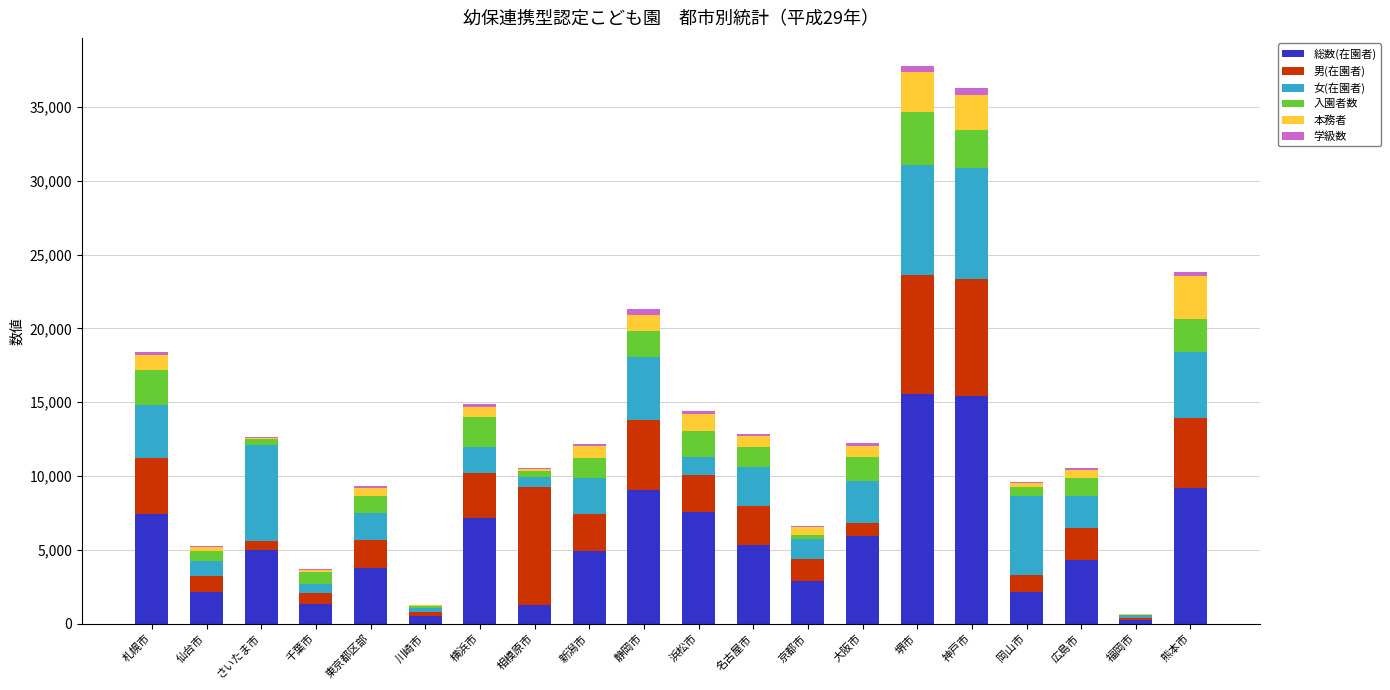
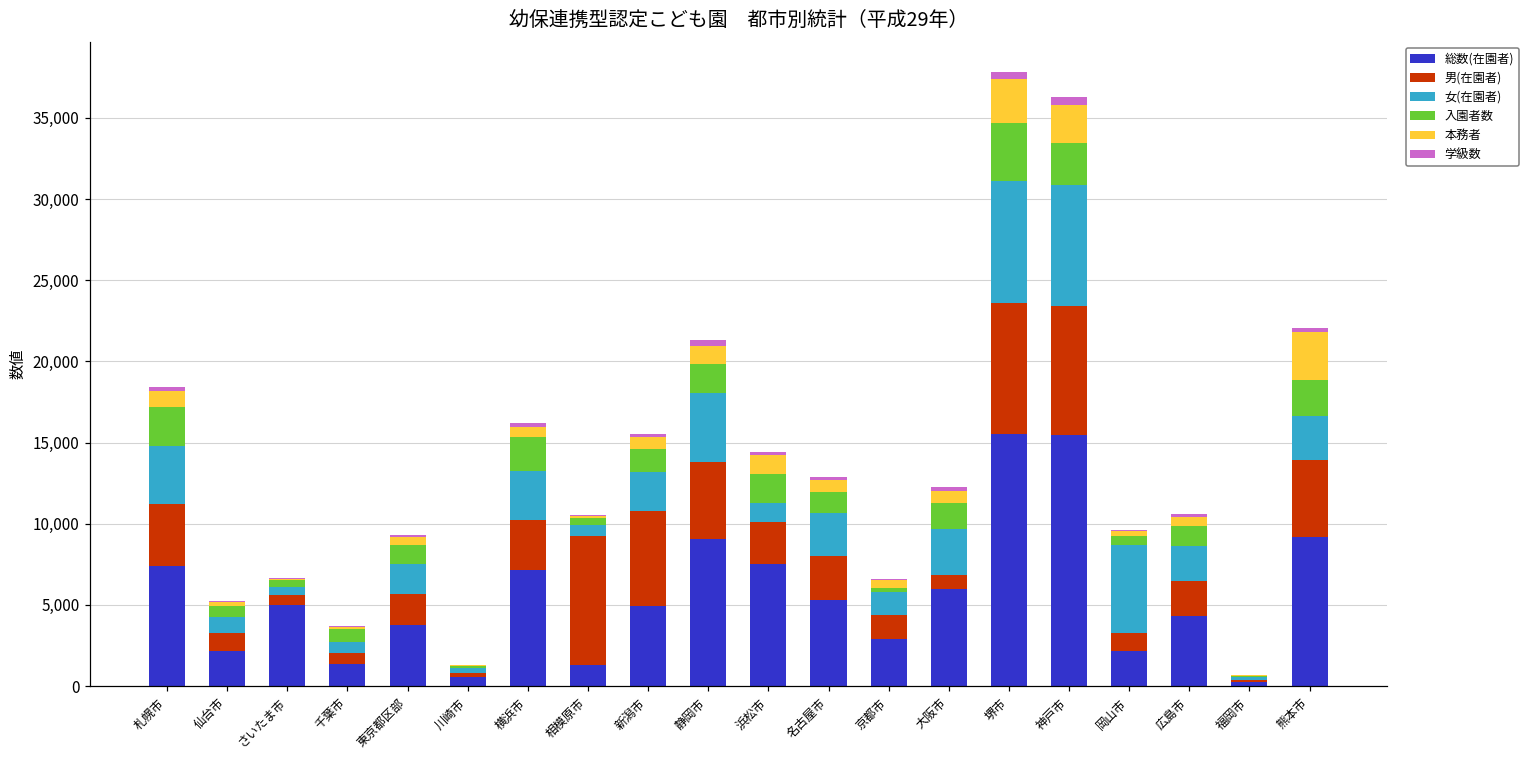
  {
    "総数(在園者)": {
      "札幌市": "7,400",
      "仙台市": "2,100",
      "さいたま市": "5,000",
      "千葉市": "1,400",
      "東京都区部": "3,800",
      "川崎市": "500",
      "横浜市": "7,200",
      "相模原市": "1,300",
      "新潟市": "4,900",
      "静岡市": "9,000",
      "浜松市": "7,500",
      "名古屋市": "5,300",
      "京都市": "2,900",
      "大阪市": "5,900",
      "堺市": "15,500",
      "神戸市": "15,400",
      "岡山市": "2,100",
      "広島市": "4,300",
      "福岡市": "300",
      "熊本市": "9,200"
    },
    "男(在園者)": {
      "札幌市": "3,800",
      "仙台市": "1,100",
      "さいたま市": "600",
      "千葉市": "700",
      "東京都区部": "1,900",
      "川崎市": "300",
      "横浜市": "3,000",
      "相模原市": "8,000",
-     "新潟市": "2,500",
+     "新潟市": "5,800",
      "静岡市": "4,800",
      "浜松市": "2,600",
      "名古屋市": "2,700",
      "京都市": "1,500",
      "大阪市": "900",
      "堺市": "8,000",
      "神戸市": "7,900",
      "岡山市": "1,200",
      "広島市": "2,200",
      "熊本市": "4,700"
    },
    "女(在園者)": {
      "札幌市": "3,600",
      "仙台市": "1,000",
-     "さいたま市": "6,500",
+     "さいたま市": "500",
      "千葉市": "700",
      "東京都区部": "1,900",
      "川崎市": "300",
-     "横浜市": "1,700",
+     "横浜市": "3,100",
      "相模原市": "600",
      "新潟市": "2,400",
      "静岡市": "4,300",
      "浜松市": "1,200",
      "名古屋市": "2,600",
      "京都市": "1,400",
      "大阪市": "2,900",
      "堺市": "7,500",
      "神戸市": "7,500",
      "岡山市": "5,400",
      "広島市": "2,100",
-     "熊本市": "4,500"
+     "熊本市": "2,700"
    },
    "入園者数": {
      "札幌市": "2,400",
      "仙台市": "600",
      "さいたま市": "400",
      "千葉市": "800",
      "東京都区部": "1,200",
      "横浜市": "2,100",
      "相模原市": "400",
      "新潟市": "1,400",
      "静岡市": "1,800",
      "浜松市": "1,800",
      "名古屋市": "1,300",
      "京都市": "300",
      "大阪市": "1,600",
      "堺市": "3,600",
      "神戸市": "2,600",
      "岡山市": "600",
      "広島市": "1,200",
      "熊本市": "2,200"
    },
    "本務者": {
      "札幌市": "1,000",
      "仙台市": "200",
      "千葉市": "200",
      "東京都区部": "500",
      "横浜市": "600",
      "新潟市": "800",
      "静岡市": "1,100",
      "浜松市": "1,200",
      "名古屋市": "700",
      "京都市": "500",
      "大阪市": "800",
      "堺市": "2,700",
      "神戸市": "2,300",
      "岡山市": "300",
      "広島市": "500",
      "熊本市": "2,900"
    },
    "学級数": {
      "札幌市": "200",
      "横浜市": "200",
      "新潟市": "200",
      "静岡市": "400",
      "大阪市": "200",
      "堺市": "400",
      "神戸市": "500",
      "熊本市": "300"
    }
  }
